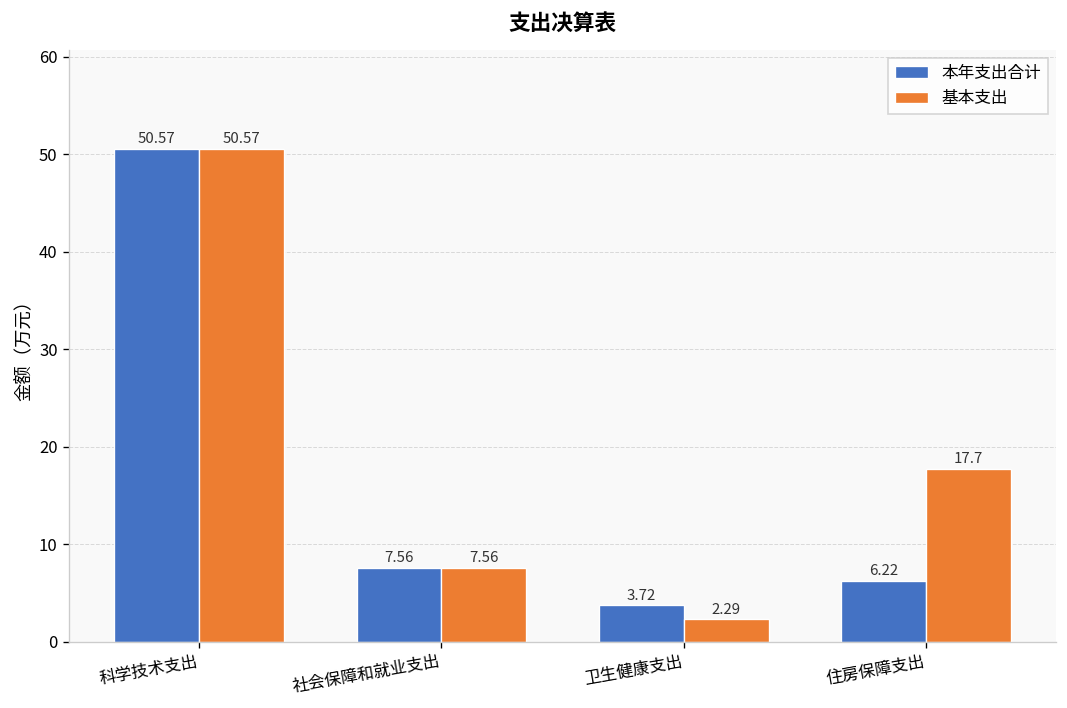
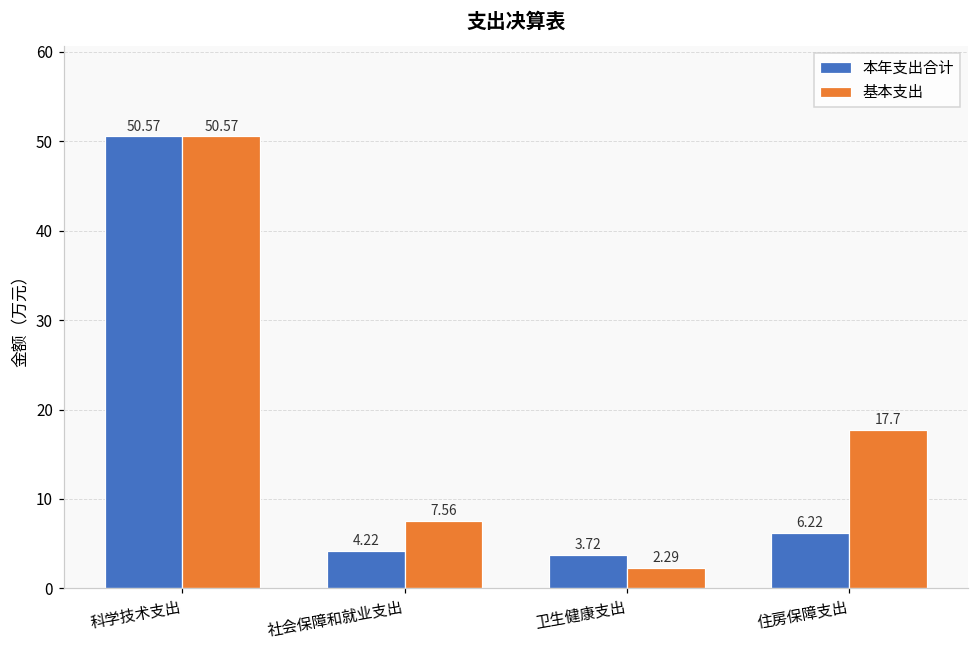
  {
    "本年支出合计": {
      "科学技术支出": 50.57,
-     "社会保障和就业支出": 7.56,
+     "社会保障和就业支出": 4.22,
      "卫生健康支出": 3.72,
      "住房保障支出": 6.22
    },
    "基本支出": {
      "科学技术支出": 50.57,
      "社会保障和就业支出": 7.56,
      "卫生健康支出": 2.29,
      "住房保障支出": 17.7
    }
  }
